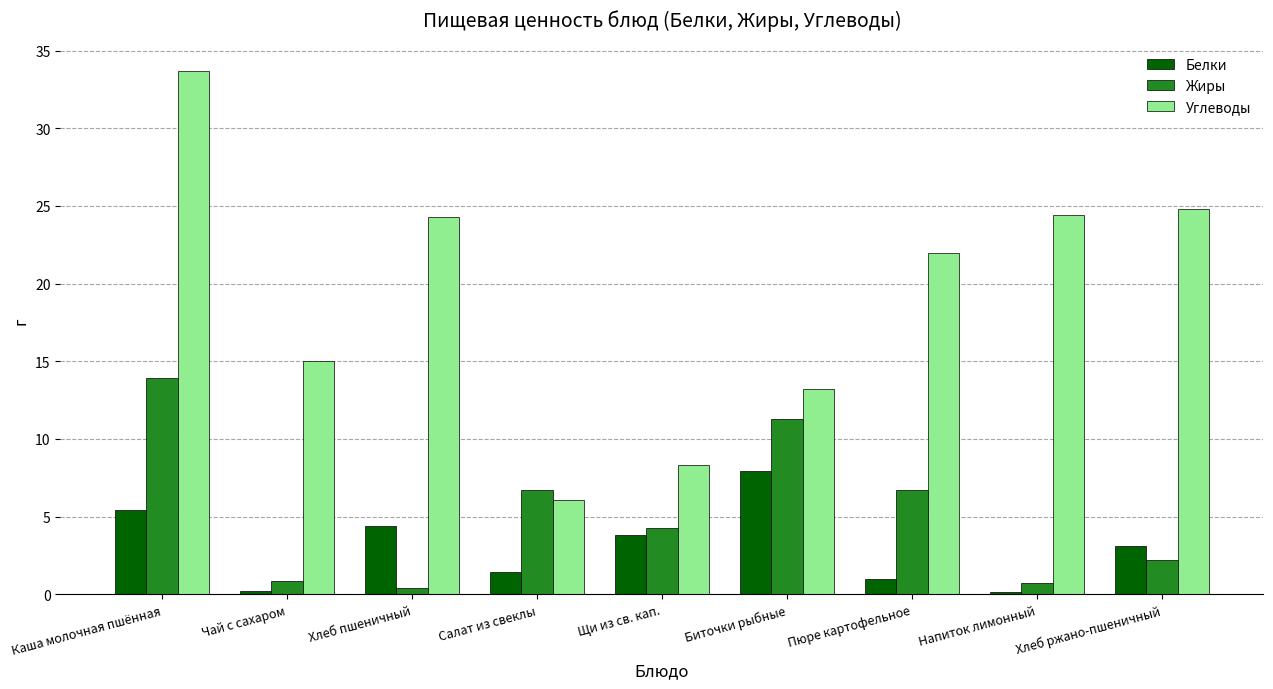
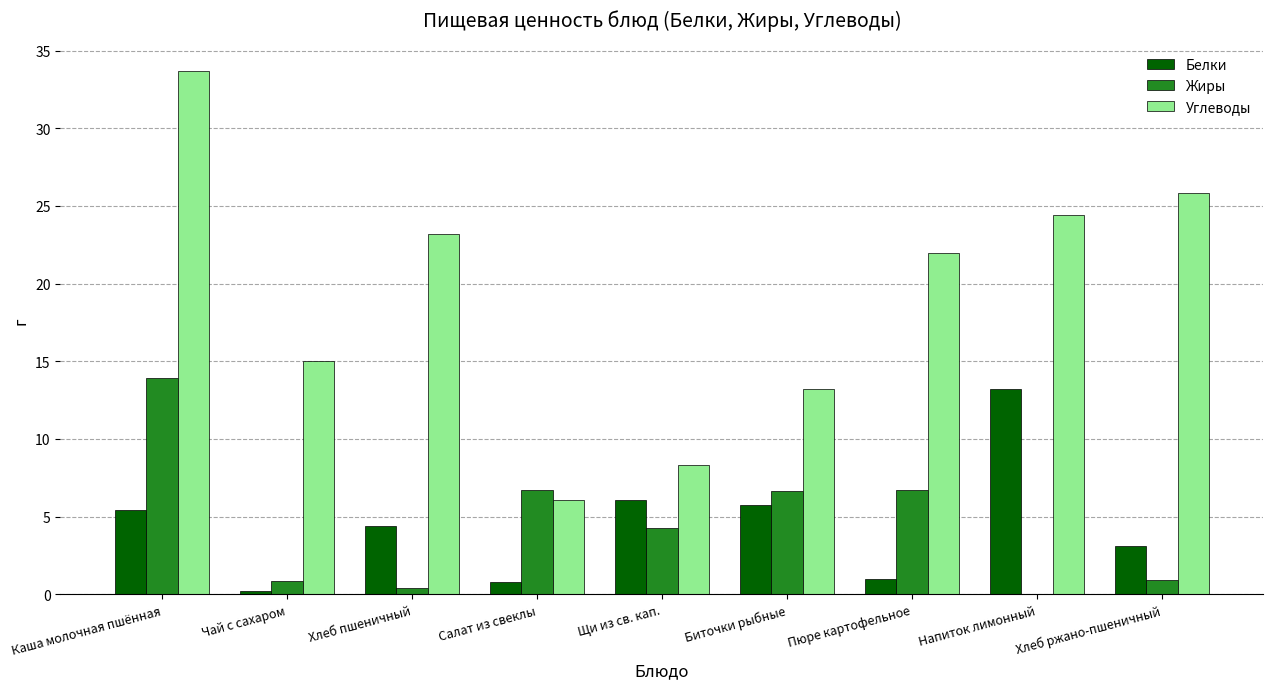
  {
    "Белки": {
      "Каша молочная пшённая": 5.4,
      "Чай с сахаром": 0.2,
      "Хлеб пшеничный": 4.4,
-     "Салат из свеклы": 1.4,
-     "Щи из св. кап.": 3.8,
-     "Биточки рыбные": 7.9,
+     "Салат из свеклы": 0.8,
+     "Щи из св. кап.": 6.0,
+     "Биточки рыбные": 5.7,
      "Пюре картофельное": 1.0,
-     "Напиток лимонный": 0.1,
+     "Напиток лимонный": 13.2,
      "Хлеб ржано-пшеничный": 3.1
    },
    "Жиры": {
      "Каша молочная пшённая": 13.9,
      "Чай с сахаром": 0.8,
      "Хлеб пшеничный": 0.4,
      "Салат из свеклы": 6.7,
      "Щи из св. кап.": 4.3,
-     "Биточки рыбные": 11.3,
+     "Биточки рыбные": 6.7,
      "Пюре картофельное": 6.7,
-     "Напиток лимонный": 0.7,
-     "Хлеб ржано-пшеничный": 2.2
+     "Напиток лимонный": 0.0,
+     "Хлеб ржано-пшеничный": 0.9
    },
    "Углеводы": {
      "Каша молочная пшённая": 33.7,
      "Чай с сахаром": 15.0,
-     "Хлеб пшеничный": 24.3,
+     "Хлеб пшеничный": 23.2,
      "Салат из свеклы": 6.1,
      "Щи из св. кап.": 8.3,
      "Биточки рыбные": 13.2,
      "Пюре картофельное": 22.0,
      "Напиток лимонный": 24.4,
-     "Хлеб ржано-пшеничный": 24.8
+     "Хлеб ржано-пшеничный": 25.8
    }
  }
